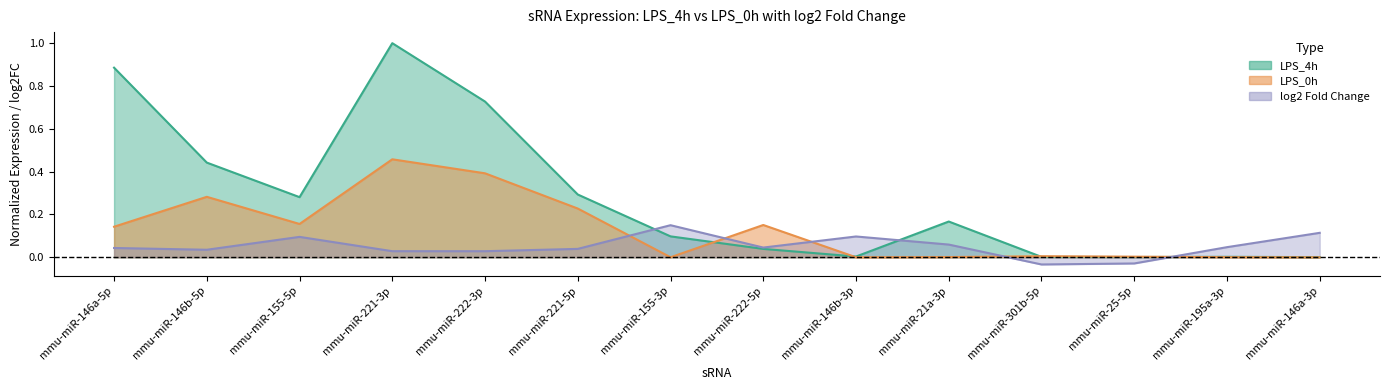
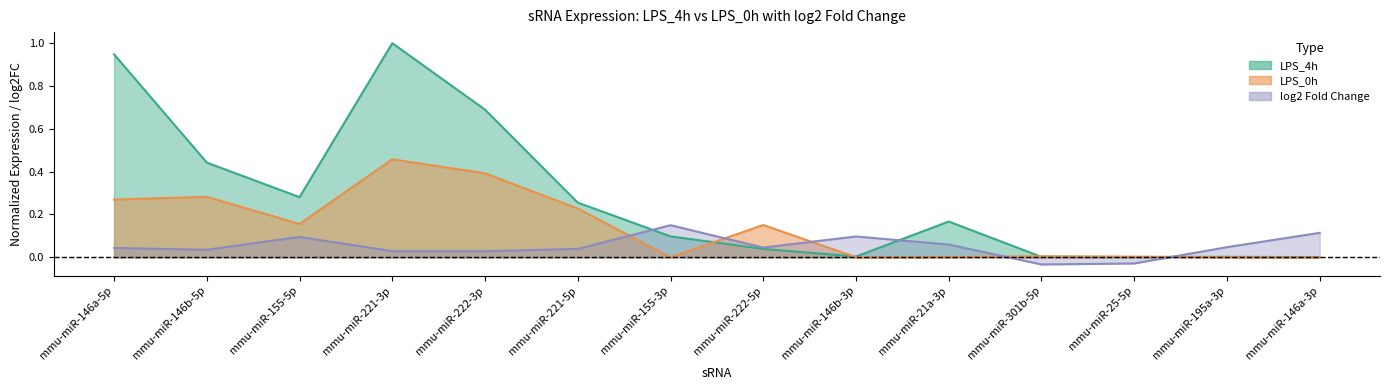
  {
    "LPS_4h": {
-     "mmu-miR-146a-5p": 0.89,
+     "mmu-miR-146a-5p": 0.95,
      "mmu-miR-146b-5p": 0.44,
      "mmu-miR-155-5p": 0.28,
      "mmu-miR-221-3p": 1.00,
-     "mmu-miR-222-3p": 0.73,
-     "mmu-miR-221-5p": 0.29,
+     "mmu-miR-222-3p": 0.69,
+     "mmu-miR-221-5p": 0.26,
      "mmu-miR-155-3p": 0.10,
      "mmu-miR-21a-3p": 0.17
    },
    "LPS_0h": {
-     "mmu-miR-146a-5p": 0.14,
+     "mmu-miR-146a-5p": 0.27,
      "mmu-miR-146b-5p": 0.28,
      "mmu-miR-155-5p": 0.16,
      "mmu-miR-221-3p": 0.46,
      "mmu-miR-222-3p": 0.39,
      "mmu-miR-221-5p": 0.23,
      "mmu-miR-155-3p": 0.00,
      "mmu-miR-222-5p": 0.15,
      "mmu-miR-21a-3p": 0.00
    }
  }
